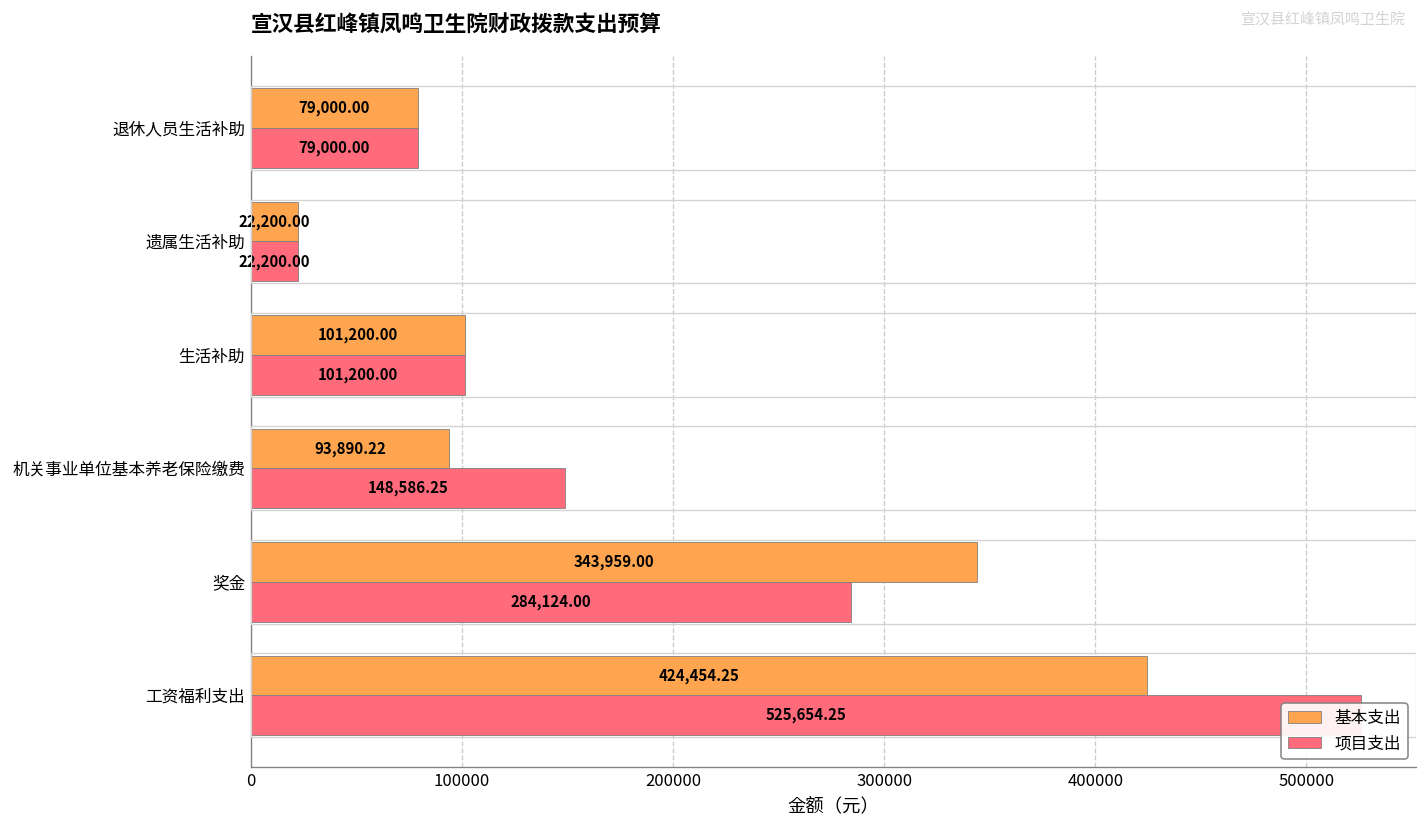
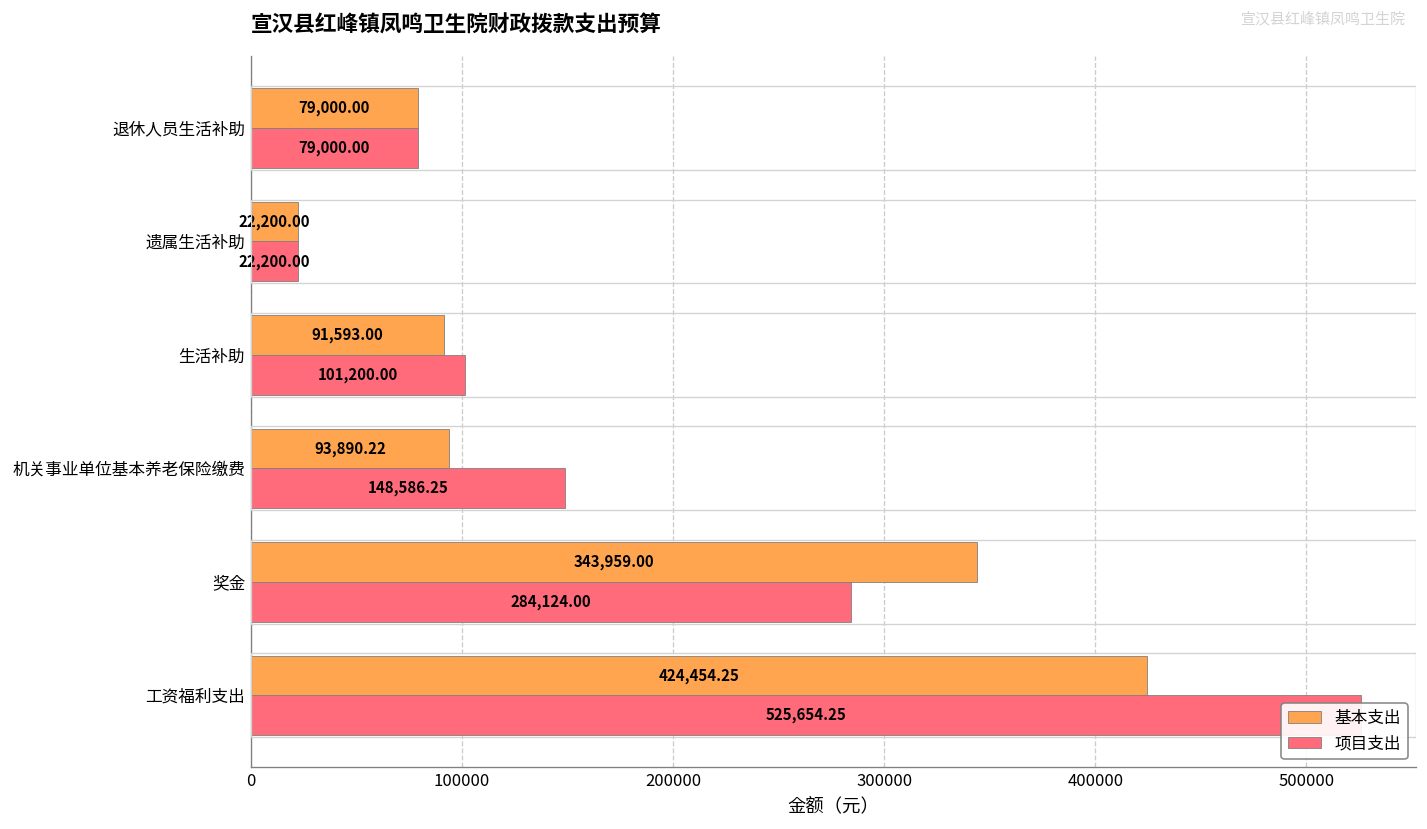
  {
    "基本支出": {
      "退休人员生活补助": "79,000.00",
      "遗属生活补助": "22,200.00",
-     "生活补助": "101,200.00",
+     "生活补助": "91,593.00",
      "机关事业单位基本养老保险缴费": "93,890.22",
      "奖金": "343,959.00",
      "工资福利支出": "424,454.25"
    },
    "项目支出": {
      "退休人员生活补助": "79,000.00",
      "遗属生活补助": "22,200.00",
      "生活补助": "101,200.00",
      "机关事业单位基本养老保险缴费": "148,586.25",
      "奖金": "284,124.00"
    }
  }
